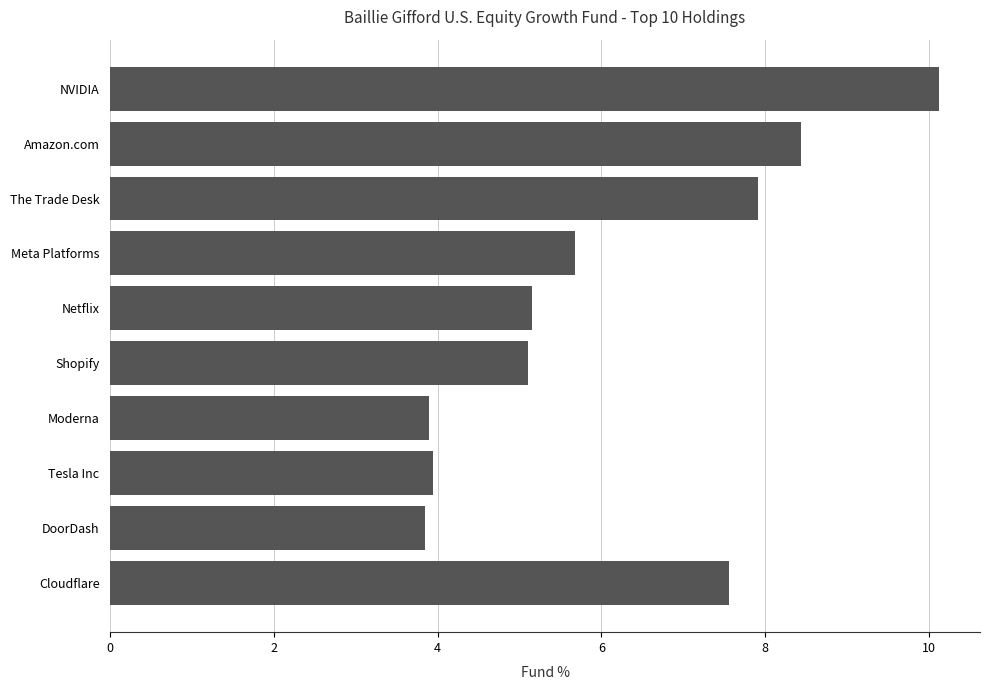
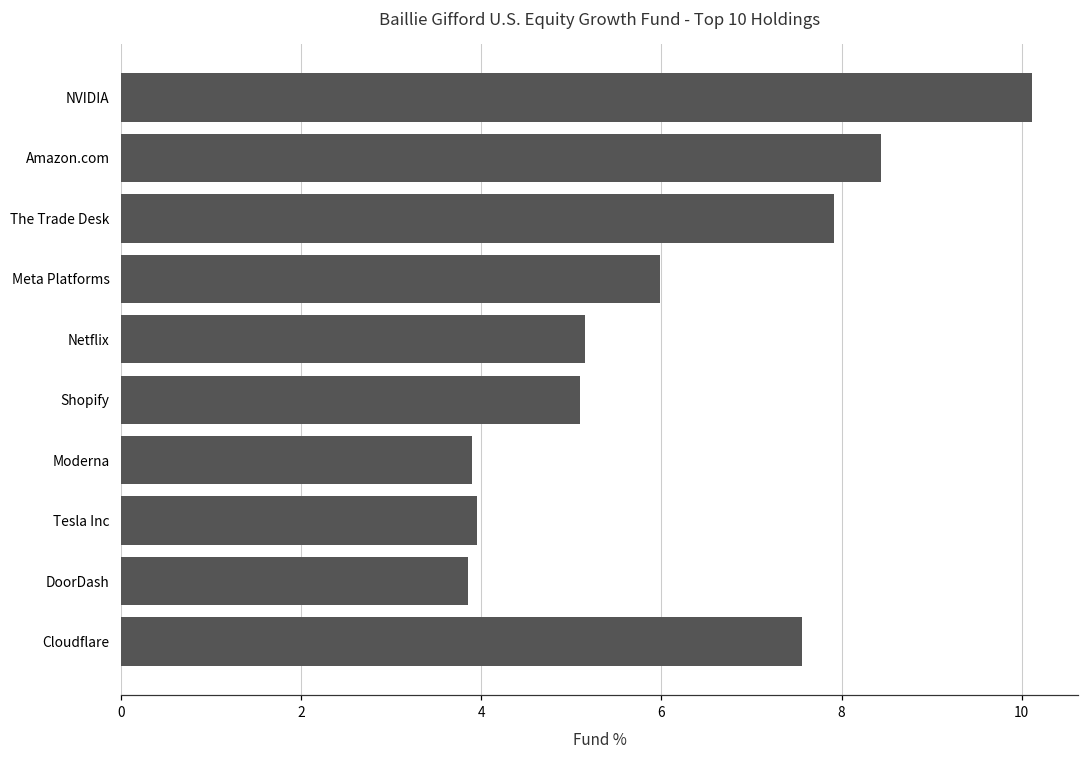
  {
    "NVIDIA": 10.1,
    "Amazon.com": 8.4,
    "The Trade Desk": 7.9,
-   "Meta Platforms": 5.7,
+   "Meta Platforms": 6.0,
    "Netflix": 5.2,
    "Shopify": 5.1,
    "Moderna": 3.9,
    "Tesla Inc": 4.0,
    "DoorDash": 3.9,
    "Cloudflare": 7.6
  }
